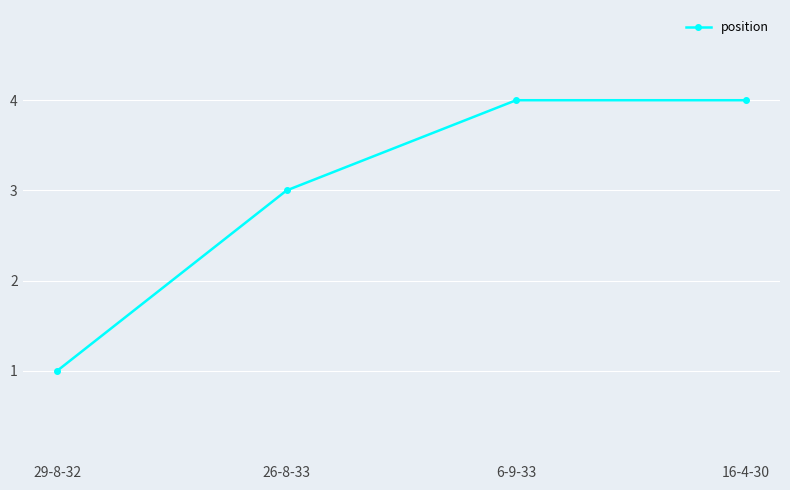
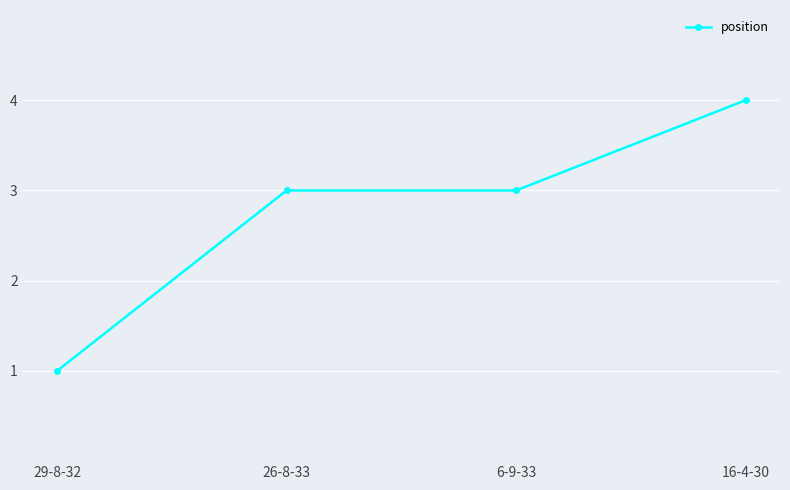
  {
    "29-8-32": 1,
    "26-8-33": 3,
-   "6-9-33": 4,
+   "6-9-33": 3,
    "16-4-30": 4
  }
